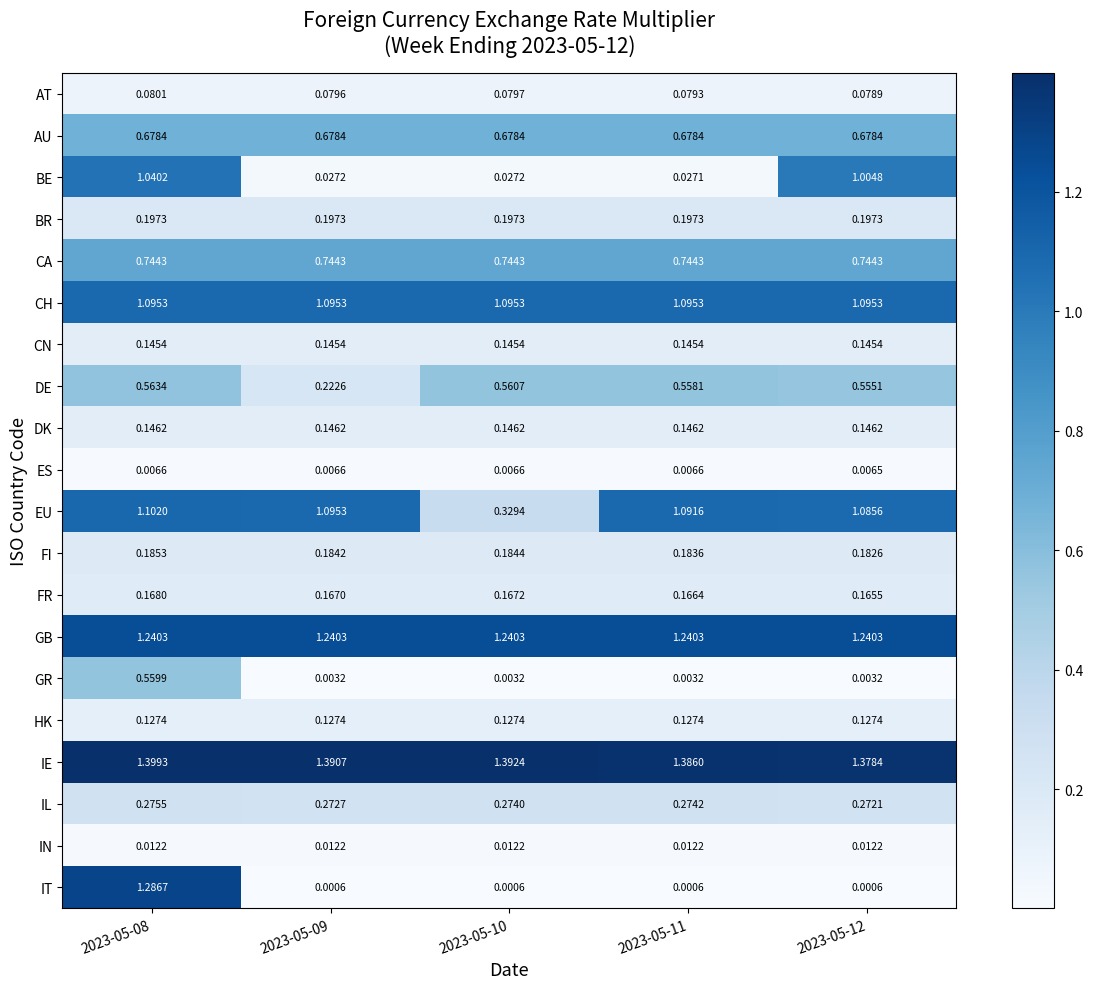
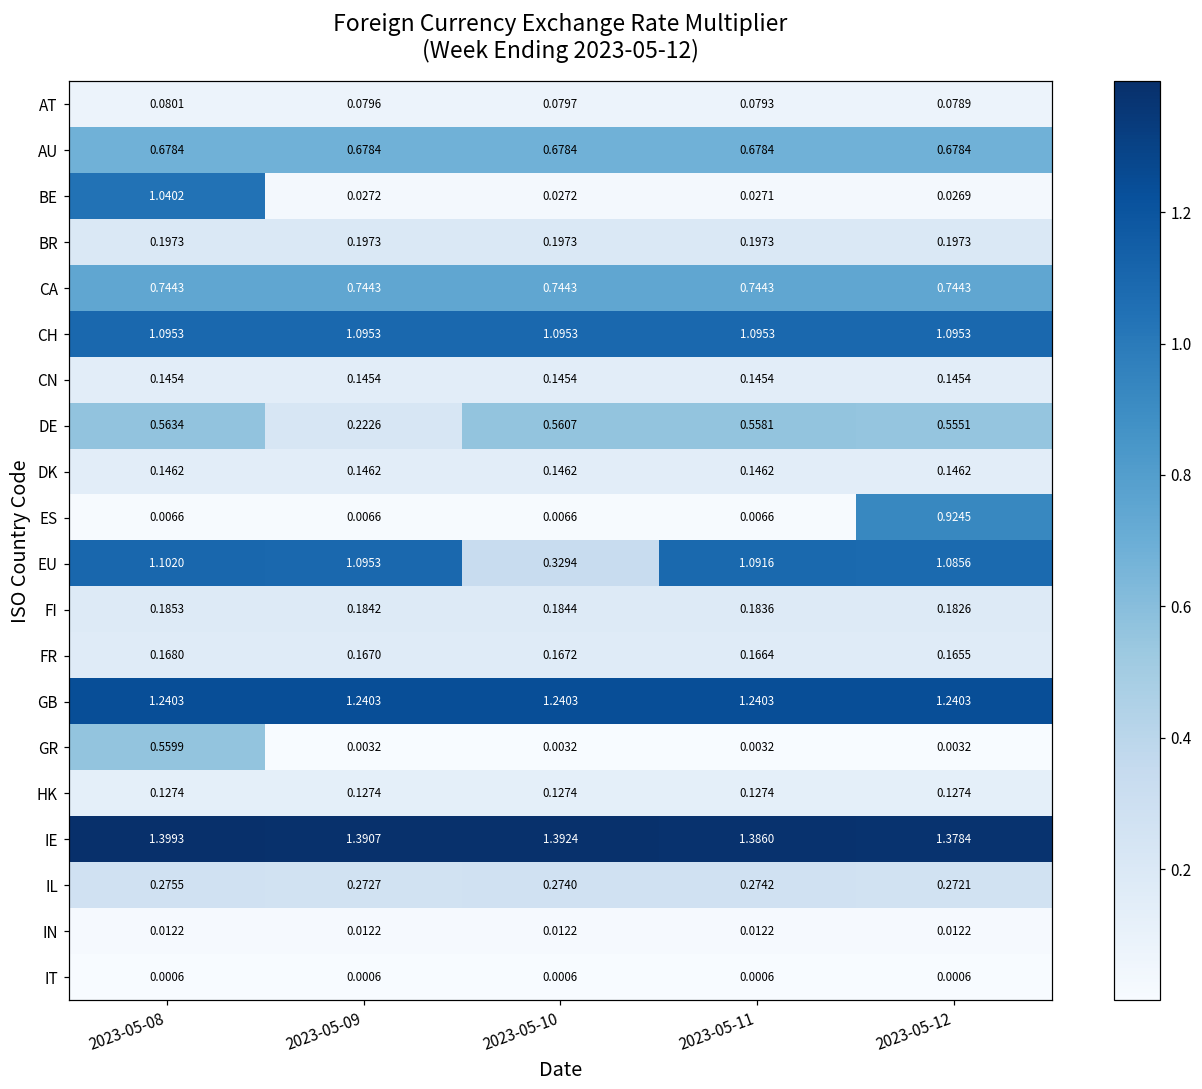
  {
    "AT": {
      "2023-05-08": 0.0801,
      "2023-05-09": 0.0796,
      "2023-05-10": 0.0797,
      "2023-05-11": 0.0793,
      "2023-05-12": 0.0789
    },
    "AU": {
      "2023-05-08": 0.6784,
      "2023-05-09": 0.6784,
      "2023-05-10": 0.6784,
      "2023-05-11": 0.6784,
      "2023-05-12": 0.6784
    },
    "BE": {
      "2023-05-08": 1.0402,
      "2023-05-09": 0.0272,
      "2023-05-10": 0.0272,
      "2023-05-11": 0.0271,
-     "2023-05-12": 1.0048
+     "2023-05-12": 0.0269
    },
    "BR": {
      "2023-05-08": 0.1973,
      "2023-05-09": 0.1973,
      "2023-05-10": 0.1973,
      "2023-05-11": 0.1973,
      "2023-05-12": 0.1973
    },
    "CA": {
      "2023-05-08": 0.7443,
      "2023-05-09": 0.7443,
      "2023-05-10": 0.7443,
      "2023-05-11": 0.7443,
      "2023-05-12": 0.7443
    },
    "CH": {
      "2023-05-08": 1.0953,
      "2023-05-09": 1.0953,
      "2023-05-10": 1.0953,
      "2023-05-11": 1.0953,
      "2023-05-12": 1.0953
    },
    "CN": {
      "2023-05-08": 0.1454,
      "2023-05-09": 0.1454,
      "2023-05-10": 0.1454,
      "2023-05-11": 0.1454,
      "2023-05-12": 0.1454
    },
    "DE": {
      "2023-05-08": 0.5634,
      "2023-05-09": 0.2226,
      "2023-05-10": 0.5607,
      "2023-05-11": 0.5581,
      "2023-05-12": 0.5551
    },
    "DK": {
      "2023-05-08": 0.1462,
      "2023-05-09": 0.1462,
      "2023-05-10": 0.1462,
      "2023-05-11": 0.1462,
      "2023-05-12": 0.1462
    },
    "ES": {
      "2023-05-08": 0.0066,
      "2023-05-09": 0.0066,
      "2023-05-10": 0.0066,
      "2023-05-11": 0.0066,
-     "2023-05-12": 0.0065
+     "2023-05-12": 0.9245
    },
    "EU": {
      "2023-05-08": 1.1020,
      "2023-05-09": 1.0953,
      "2023-05-10": 0.3294,
      "2023-05-11": 1.0916,
      "2023-05-12": 1.0856
    },
    "FI": {
      "2023-05-08": 0.1853,
      "2023-05-09": 0.1842,
      "2023-05-10": 0.1844,
      "2023-05-11": 0.1836,
      "2023-05-12": 0.1826
    },
    "FR": {
      "2023-05-08": 0.1680,
      "2023-05-09": 0.1670,
      "2023-05-10": 0.1672,
      "2023-05-11": 0.1664,
      "2023-05-12": 0.1655
    },
    "GB": {
      "2023-05-08": 1.2403,
      "2023-05-09": 1.2403,
      "2023-05-10": 1.2403,
      "2023-05-11": 1.2403,
      "2023-05-12": 1.2403
    },
    "GR": {
      "2023-05-08": 0.5599,
      "2023-05-09": 0.0032,
      "2023-05-10": 0.0032,
      "2023-05-11": 0.0032,
      "2023-05-12": 0.0032
    },
    "HK": {
      "2023-05-08": 0.1274,
      "2023-05-09": 0.1274,
      "2023-05-10": 0.1274,
      "2023-05-11": 0.1274,
      "2023-05-12": 0.1274
    },
    "IE": {
      "2023-05-08": 1.3993,
      "2023-05-09": 1.3907,
      "2023-05-10": 1.3924,
      "2023-05-11": 1.3860,
      "2023-05-12": 1.3784
    },
    "IL": {
      "2023-05-08": 0.2755,
      "2023-05-09": 0.2727,
      "2023-05-10": 0.2740,
      "2023-05-11": 0.2742,
      "2023-05-12": 0.2721
    },
    "IN": {
      "2023-05-08": 0.0122,
      "2023-05-09": 0.0122,
      "2023-05-10": 0.0122,
      "2023-05-11": 0.0122,
      "2023-05-12": 0.0122
    },
    "IT": {
-     "2023-05-08": 1.2867,
+     "2023-05-08": 0.0006,
      "2023-05-09": 0.0006,
      "2023-05-10": 0.0006,
      "2023-05-11": 0.0006,
      "2023-05-12": 0.0006
    }
  }
